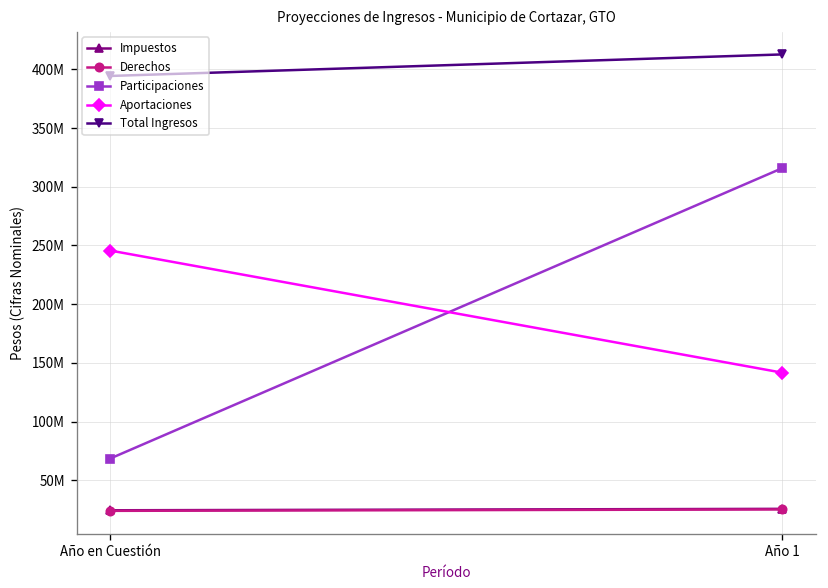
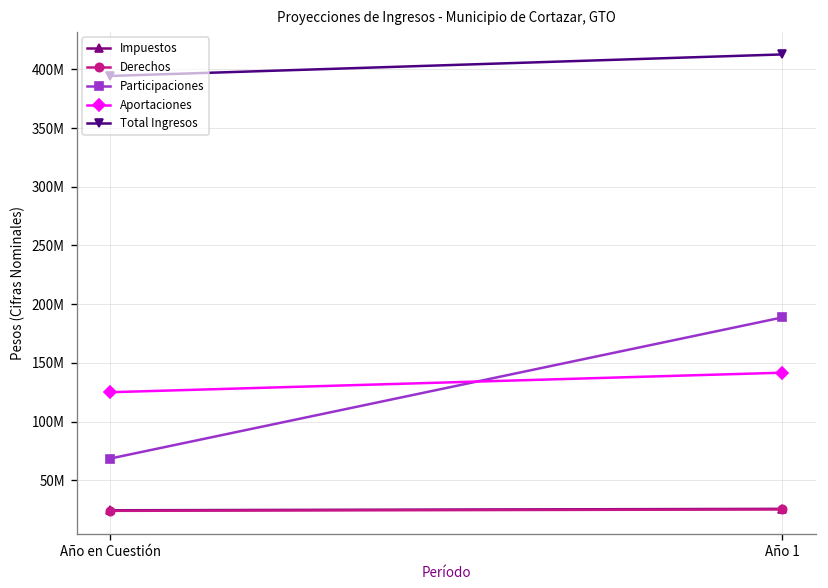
  {
    "Participaciones": {
      "Año en Cuestión": 70000000,
-     "Año 1": 320000000
+     "Año 1": 190000000
    },
    "Aportaciones": {
-     "Año en Cuestión": 250000000,
+     "Año en Cuestión": 120000000,
      "Año 1": 140000000
    }
  }
